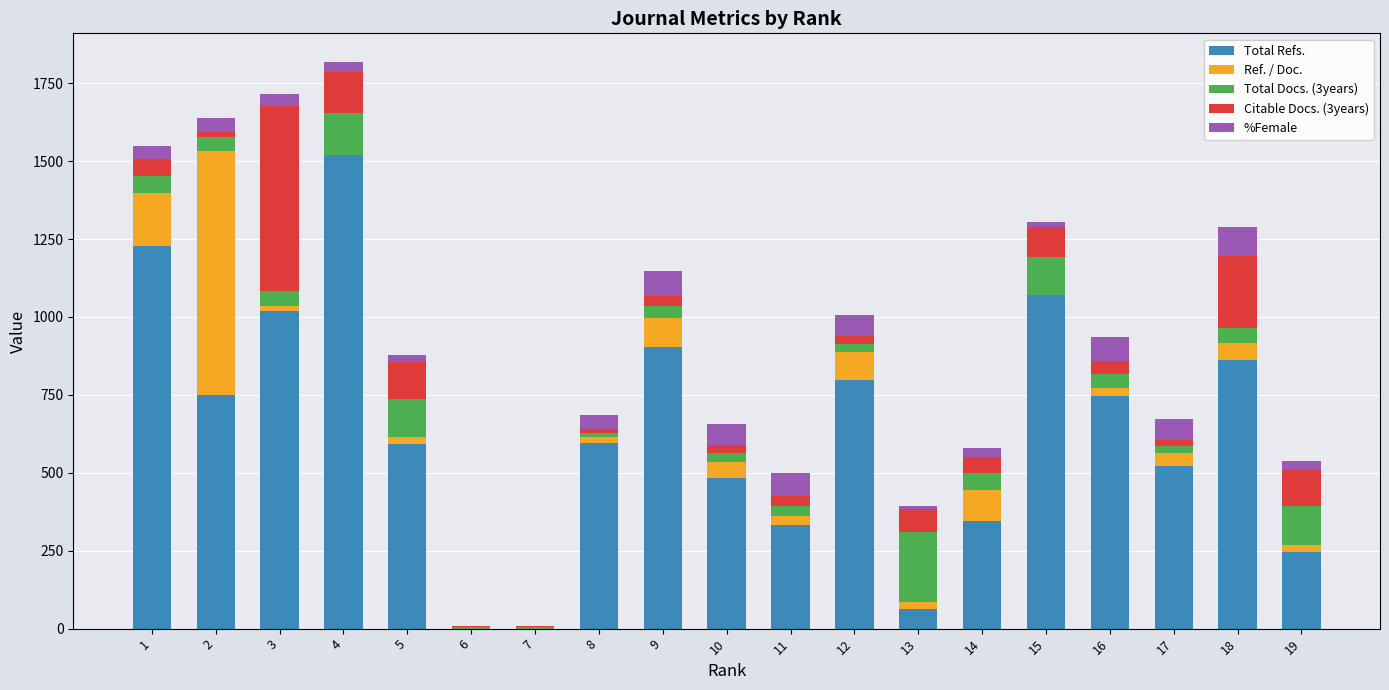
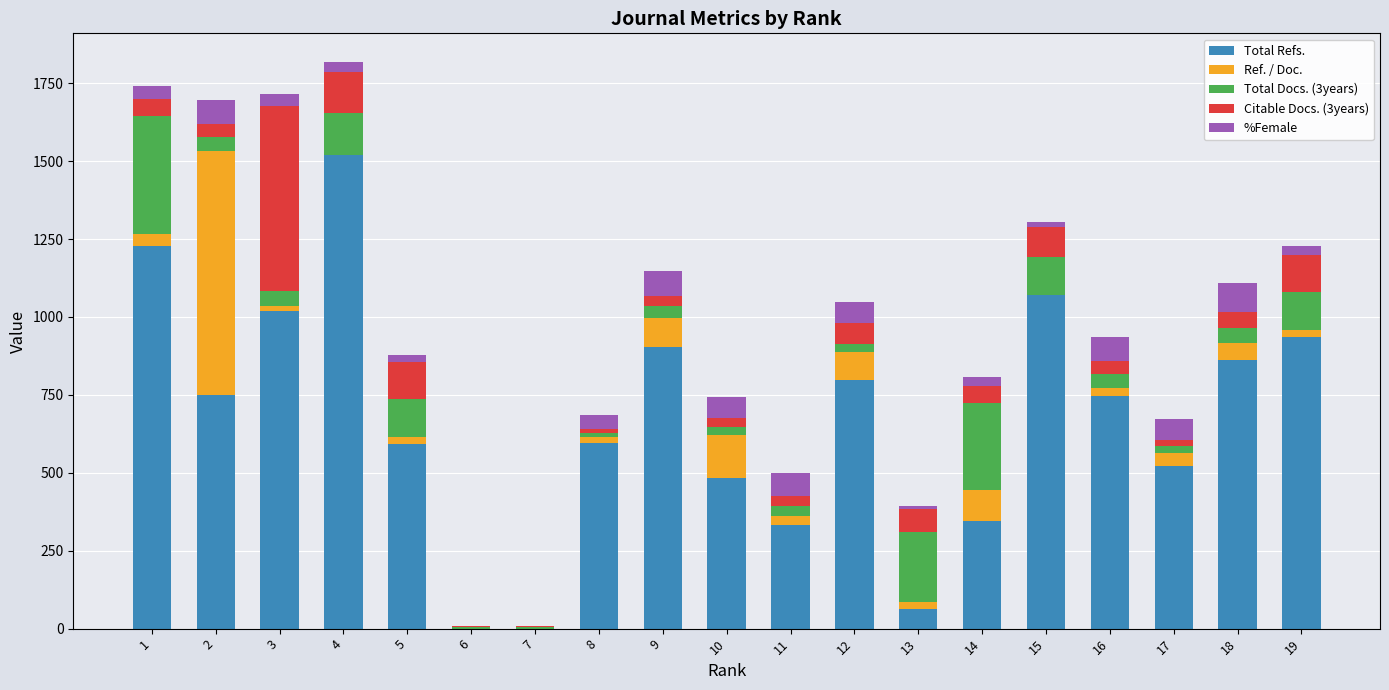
  {
    "Total Refs.": {
      "1": 1230,
      "2": 750,
      "3": 1020,
      "4": 1520,
      "5": 590,
      "6": 0,
      "7": 0,
      "8": 600,
      "9": 900,
      "10": 480,
      "11": 330,
      "12": 800,
      "13": 60,
      "14": 350,
      "15": 1070,
      "16": 750,
      "17": 520,
      "18": 860,
-     "19": 250
+     "19": 940
    },
    "Ref. / Doc.": {
-     "1": 170,
+     "1": 40,
      "2": 780,
      "3": 20,
      "5": 20,
      "6": 0,
      "7": 0,
      "8": 20,
      "9": 90,
-     "10": 50,
+     "10": 140,
      "11": 30,
      "12": 90,
      "13": 20,
      "14": 100,
      "15": 0,
      "16": 30,
      "17": 40,
      "18": 50,
      "19": 20
    },
    "Total Docs. (3years)": {
-     "1": 50,
+     "1": 380,
      "2": 50,
      "3": 50,
      "4": 130,
      "5": 120,
      "8": 10,
      "9": 40,
      "10": 30,
      "11": 30,
      "12": 30,
      "13": 230,
-     "14": 50,
+     "14": 280,
      "15": 120,
      "16": 40,
      "17": 20,
      "18": 50,
      "19": 120
    },
    "Citable Docs. (3years)": {
      "1": 50,
-     "2": 20,
+     "2": 40,
      "3": 600,
      "4": 130,
      "5": 120,
      "8": 10,
      "9": 30,
      "10": 30,
      "11": 30,
-     "12": 30,
+     "12": 70,
      "13": 70,
      "14": 50,
      "15": 90,
      "16": 40,
      "17": 20,
-     "18": 230,
+     "18": 50,
      "19": 120
    },
    "%Female": {
      "1": 40,
-     "2": 50,
+     "2": 80,
      "3": 40,
      "4": 30,
      "5": 20,
      "6": 0,
      "7": 0,
      "8": 50,
      "9": 80,
      "10": 70,
      "11": 80,
      "12": 70,
      "14": 30,
      "15": 20,
      "16": 80,
      "17": 70,
      "18": 90,
      "19": 30
    }
  }
